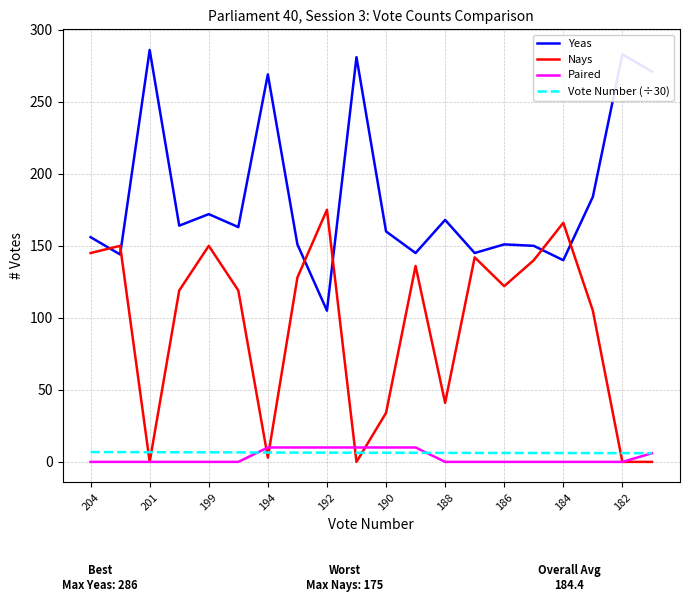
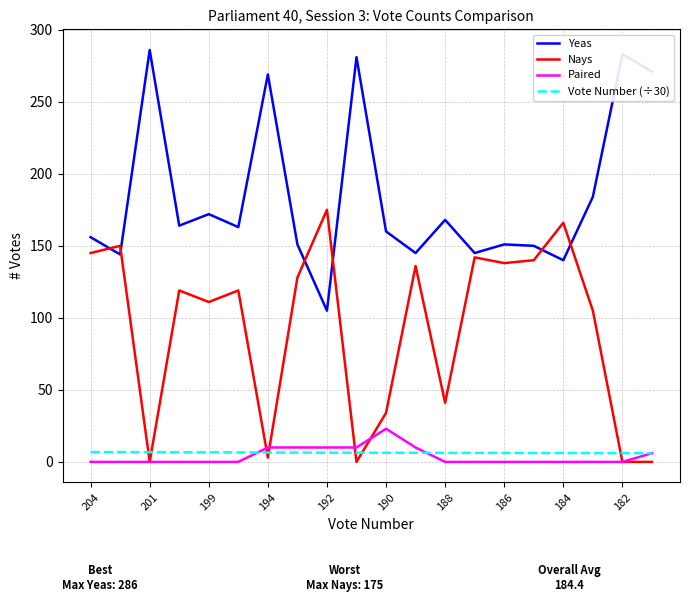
  {
    "Yeas": {
      "204": 156,
      "201": 286,
      "199": 172,
      "194": 269,
      "192": 105,
      "190": 160,
      "188": 168,
      "186": 151,
      "184": 140
    },
    "Nays": {
      "204": 145,
-     "199": 150,
+     "199": 111,
      "194": 3,
      "192": 175,
      "190": 34,
      "188": 41,
-     "186": 122,
+     "186": 138,
      "184": 166
    },
    "Paired": {
      "204": 0,
      "199": 0,
      "194": 10,
      "192": 10,
-     "190": 10,
+     "190": 23,
      "188": 0,
      "186": 0,
      "184": 0
    },
    "Vote Number (÷30)": {
      "204": 7,
      "201": 7,
      "199": 7,
      "194": 6,
      "192": 6,
      "190": 6,
      "188": 6,
      "186": 6,
      "184": 6,
      "182": 6
    }
  }
